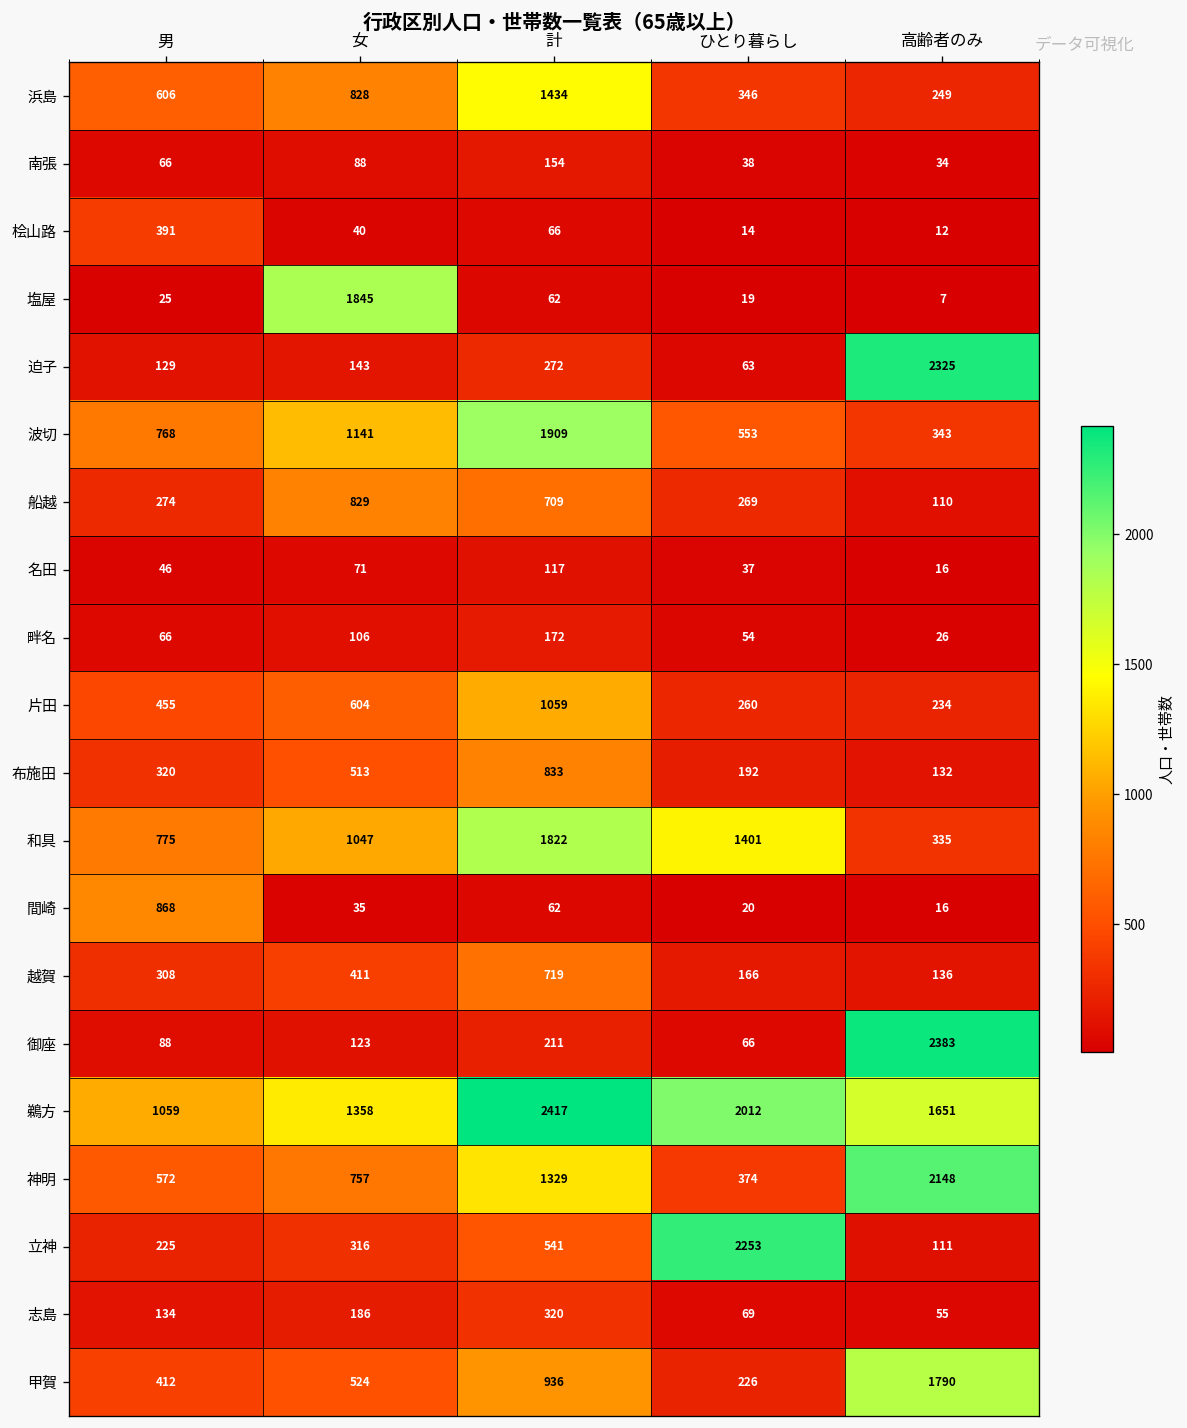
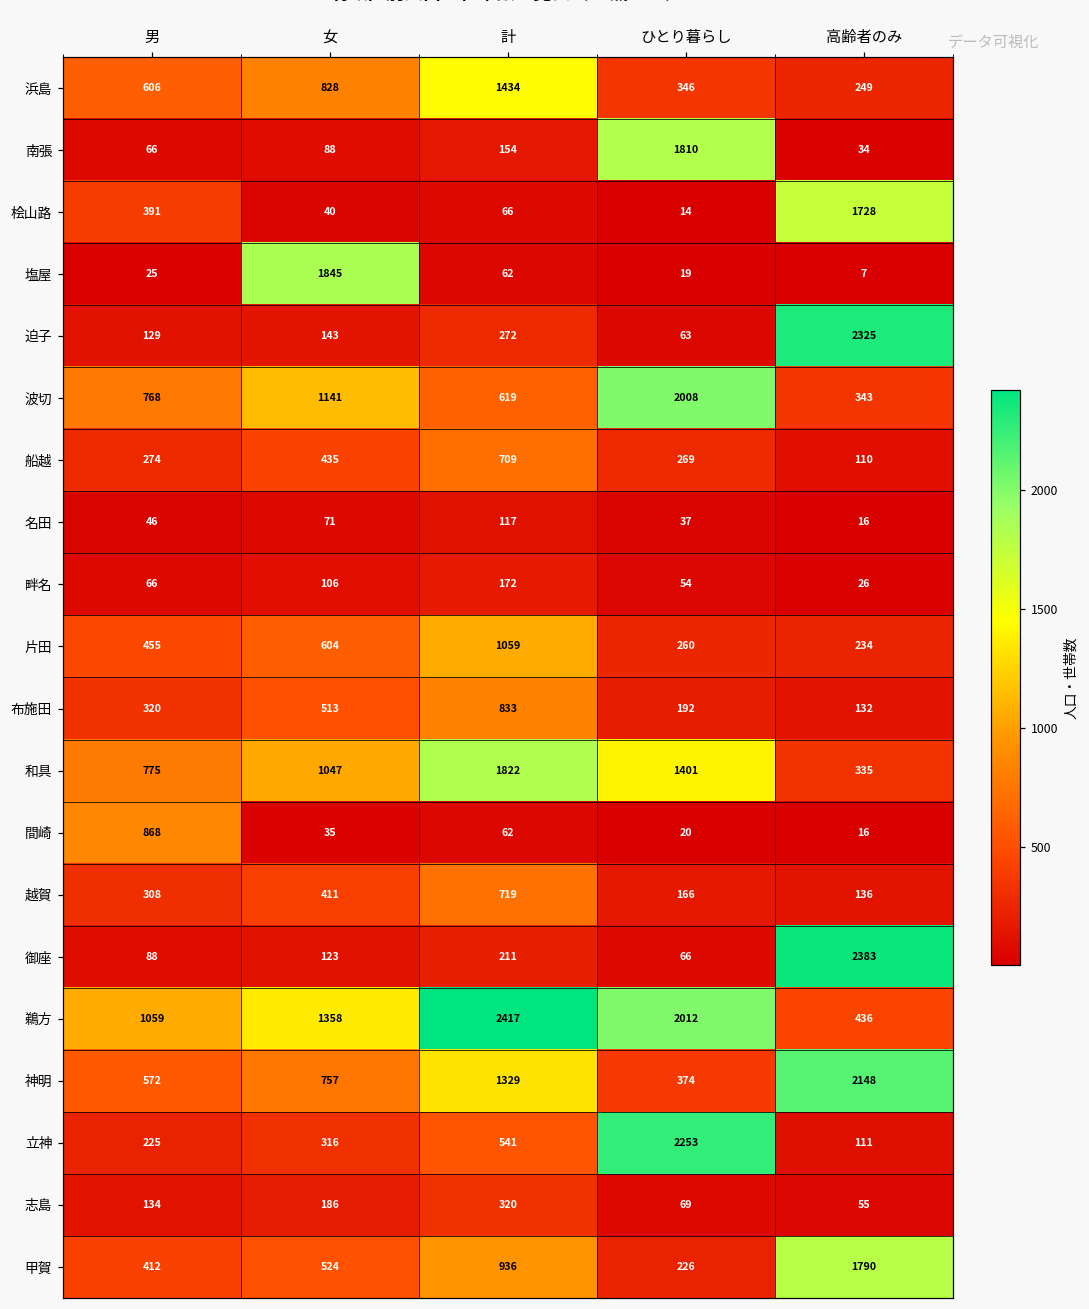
  {
    "浜島": {
      "男": 606,
      "女": 828,
      "計": 1434,
      "ひとり暮らし": 346,
      "高齢者のみ": 249
    },
    "南張": {
      "男": 66,
      "女": 88,
      "計": 154,
-     "ひとり暮らし": 38,
+     "ひとり暮らし": 1810,
      "高齢者のみ": 34
    },
    "桧山路": {
      "男": 391,
      "女": 40,
      "計": 66,
      "ひとり暮らし": 14,
-     "高齢者のみ": 12
+     "高齢者のみ": 1728
    },
    "塩屋": {
      "男": 25,
      "女": 1845,
      "計": 62,
      "ひとり暮らし": 19,
      "高齢者のみ": 7
    },
    "迫子": {
      "男": 129,
      "女": 143,
      "計": 272,
      "ひとり暮らし": 63,
      "高齢者のみ": 2325
    },
    "波切": {
      "男": 768,
      "女": 1141,
-     "計": 1909,
-     "ひとり暮らし": 553,
+     "計": 619,
+     "ひとり暮らし": 2008,
      "高齢者のみ": 343
    },
    "船越": {
      "男": 274,
-     "女": 829,
+     "女": 435,
      "計": 709,
      "ひとり暮らし": 269,
      "高齢者のみ": 110
    },
    "名田": {
      "男": 46,
      "女": 71,
      "計": 117,
      "ひとり暮らし": 37,
      "高齢者のみ": 16
    },
    "畔名": {
      "男": 66,
      "女": 106,
      "計": 172,
      "ひとり暮らし": 54,
      "高齢者のみ": 26
    },
    "片田": {
      "男": 455,
      "女": 604,
      "計": 1059,
      "ひとり暮らし": 260,
      "高齢者のみ": 234
    },
    "布施田": {
      "男": 320,
      "女": 513,
      "計": 833,
      "ひとり暮らし": 192,
      "高齢者のみ": 132
    },
    "和具": {
      "男": 775,
      "女": 1047,
      "計": 1822,
      "ひとり暮らし": 1401,
      "高齢者のみ": 335
    },
    "間崎": {
      "男": 868,
      "女": 35,
      "計": 62,
      "ひとり暮らし": 20,
      "高齢者のみ": 16
    },
    "越賀": {
      "男": 308,
      "女": 411,
      "計": 719,
      "ひとり暮らし": 166,
      "高齢者のみ": 136
    },
    "御座": {
      "男": 88,
      "女": 123,
      "計": 211,
      "ひとり暮らし": 66,
      "高齢者のみ": 2383
    },
    "鵜方": {
      "男": 1059,
      "女": 1358,
      "計": 2417,
      "ひとり暮らし": 2012,
-     "高齢者のみ": 1651
+     "高齢者のみ": 436
    },
    "神明": {
      "男": 572,
      "女": 757,
      "計": 1329,
      "ひとり暮らし": 374,
      "高齢者のみ": 2148
    },
    "立神": {
      "男": 225,
      "女": 316,
      "計": 541,
      "ひとり暮らし": 2253,
      "高齢者のみ": 111
    },
    "志島": {
      "男": 134,
      "女": 186,
      "計": 320,
      "ひとり暮らし": 69,
      "高齢者のみ": 55
    },
    "甲賀": {
      "男": 412,
      "女": 524,
      "計": 936,
      "ひとり暮らし": 226,
      "高齢者のみ": 1790
    }
  }
